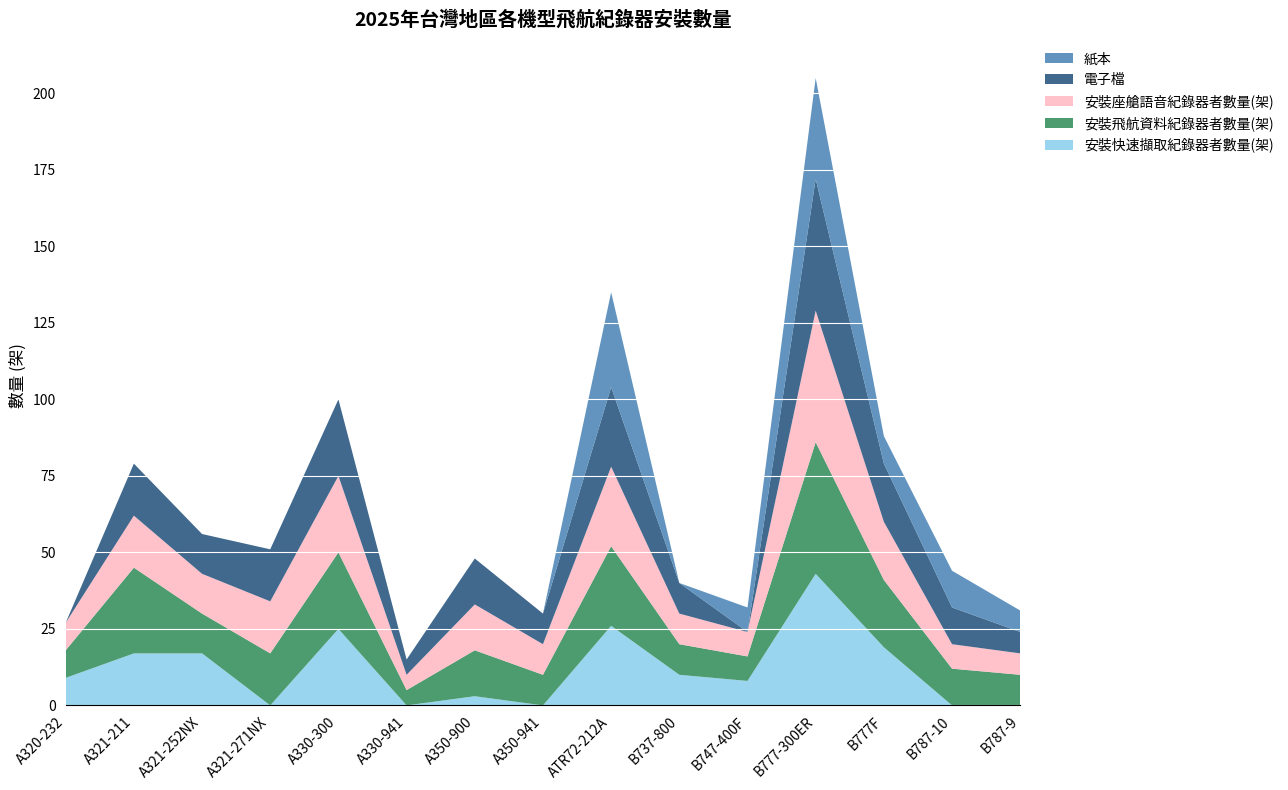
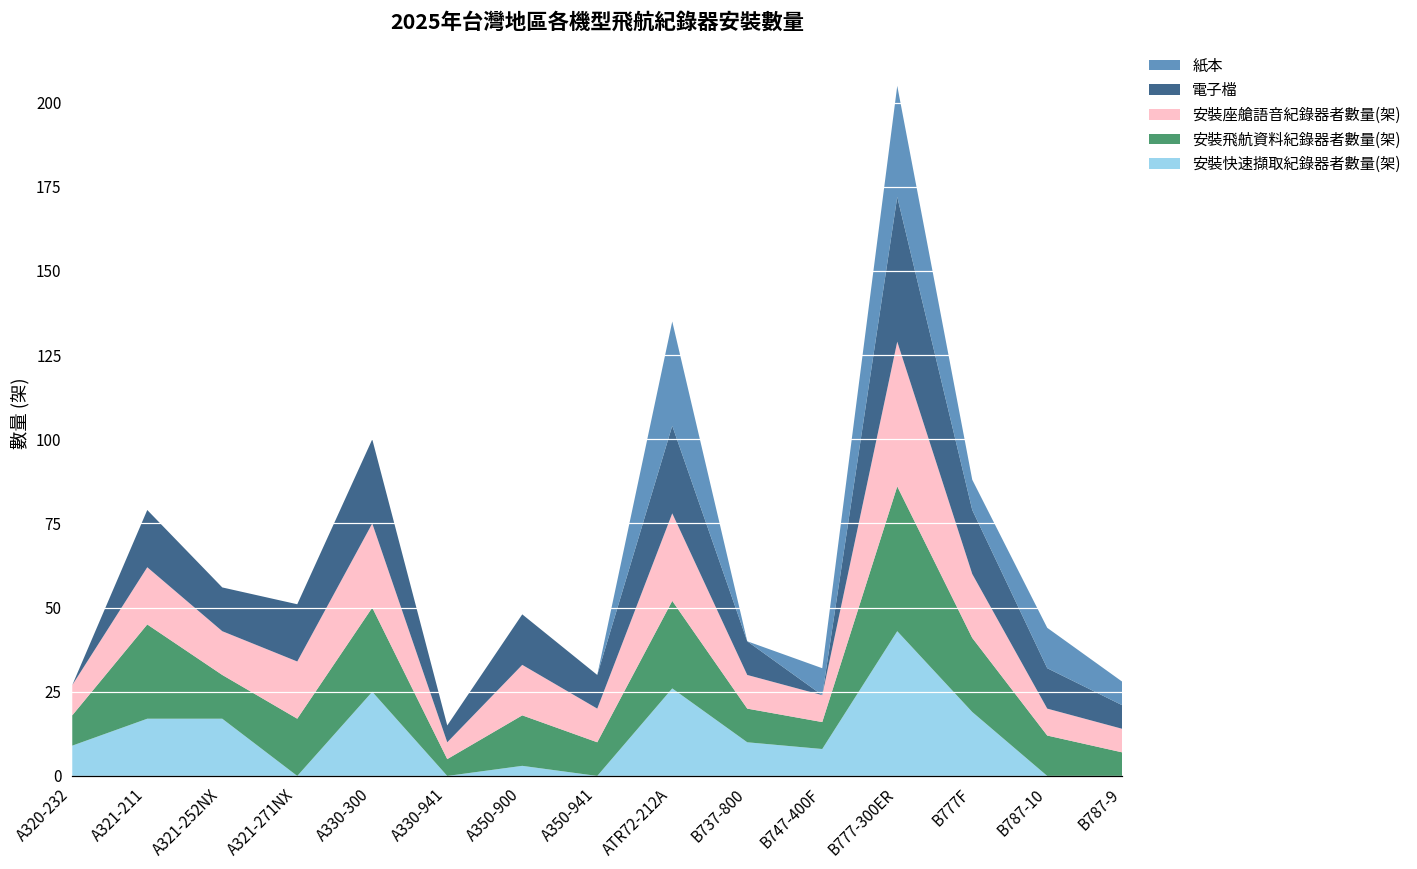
  {
    "安裝快速擷取紀錄器者數量(架)": {
      "A320-232": 9,
      "A321-211": 17,
      "A321-252NX": 17,
      "A321-271NX": 0,
      "A330-300": 25,
      "A330-941": 0,
      "A350-900": 3,
      "A350-941": 0,
      "ATR72-212A": 26,
      "B737-800": 10,
      "B747-400F": 8,
      "B777-300ER": 43,
      "B777F": 19,
      "B787-10": 0,
      "B787-9": 0
    },
    "安裝飛航資料紀錄器者數量(架)": {
      "A320-232": 9,
      "A321-211": 28,
      "A321-252NX": 13,
      "A321-271NX": 17,
      "A330-300": 25,
      "A330-941": 5,
      "A350-900": 15,
      "A350-941": 10,
      "ATR72-212A": 26,
      "B737-800": 10,
      "B747-400F": 8,
      "B777-300ER": 43,
      "B777F": 22,
      "B787-10": 12,
-     "B787-9": 10
+     "B787-9": 7
    },
    "安裝座艙語音紀錄器者數量(架)": {
      "A321-211": 17,
      "A321-252NX": 13,
      "A321-271NX": 17,
      "A330-300": 25,
      "A330-941": 5,
      "A350-900": 15,
      "A350-941": 10,
      "ATR72-212A": 26,
      "B737-800": 10,
      "B777-300ER": 43,
      "B777F": 19,
      "B787-10": 8,
      "B787-9": 7
    },
    "電子檔": {
      "ATR72-212A": 26,
      "B777-300ER": 43,
      "B777F": 19,
      "B787-10": 12,
      "B787-9": 7
    },
    "紙本": {
      "ATR72-212A": 31,
      "B747-400F": 8,
      "B777-300ER": 33,
      "B777F": 9,
      "B787-10": 12,
      "B787-9": 7
    }
  }
